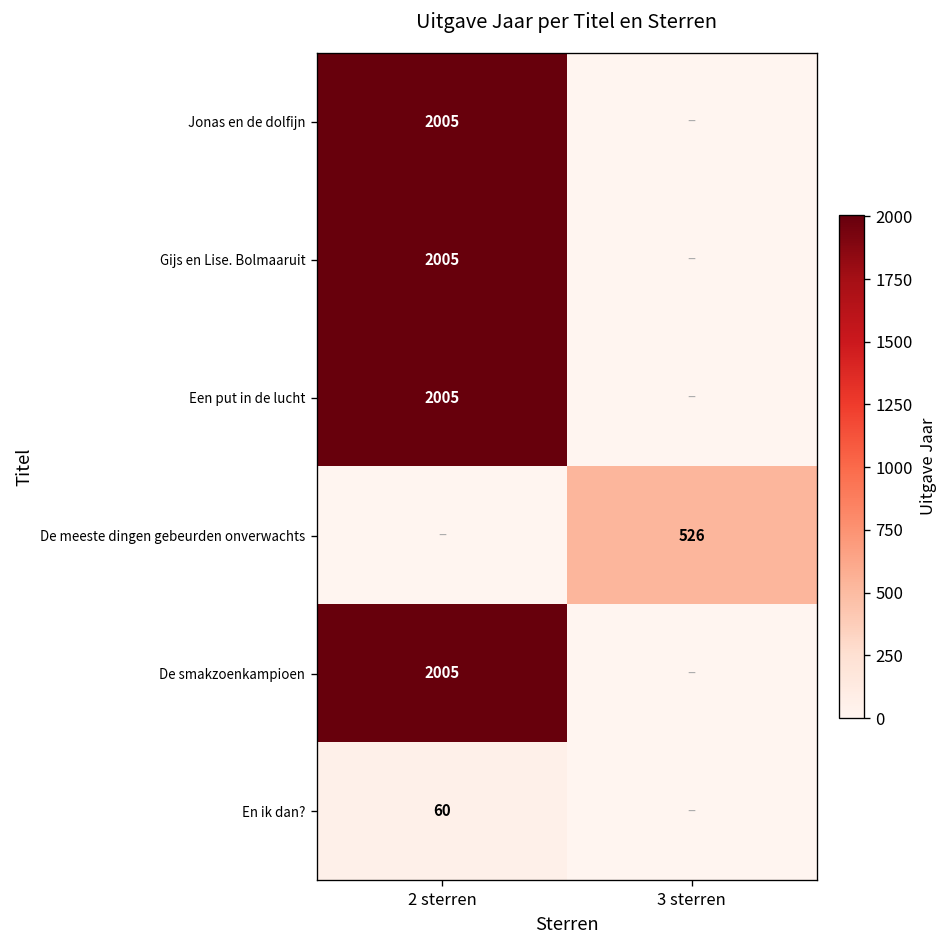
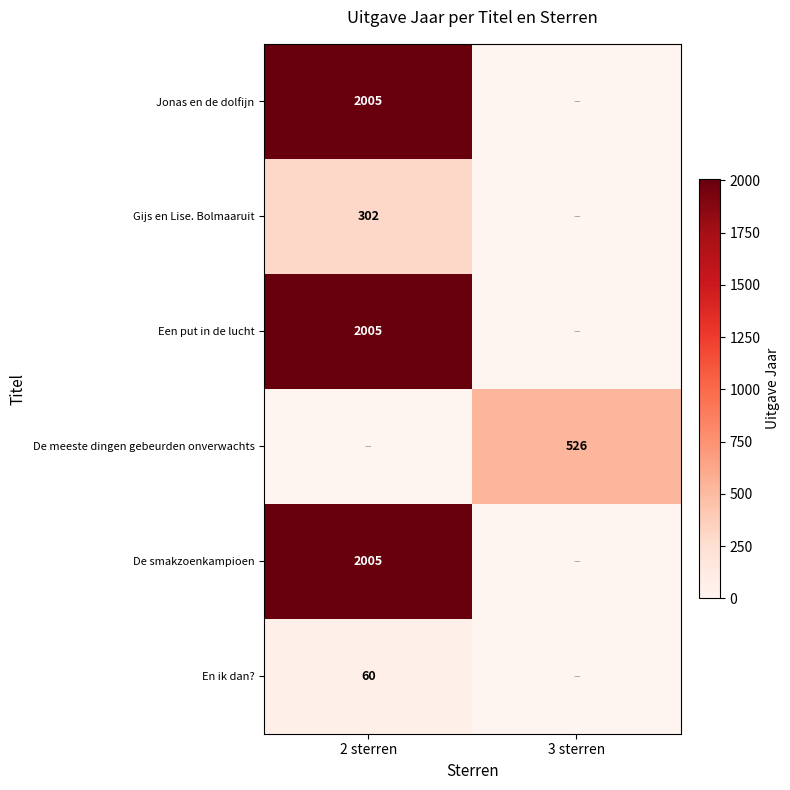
  {
    "Jonas en de dolfijn": {
      "2 sterren": 2005
    },
    "Gijs en Lise. Bolmaaruit": {
-     "2 sterren": 2005
+     "2 sterren": 302
    },
    "Een put in de lucht": {
      "2 sterren": 2005
    },
    "De meeste dingen gebeurden onverwachts": {
      "3 sterren": 526
    },
    "De smakzoenkampioen": {
      "2 sterren": 2005
    },
    "En ik dan?": {
      "2 sterren": 60
    }
  }
